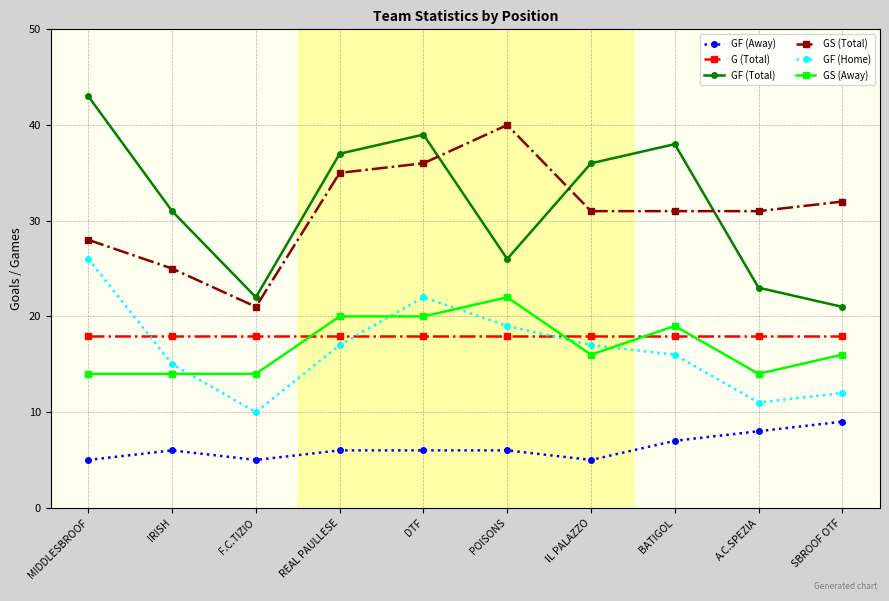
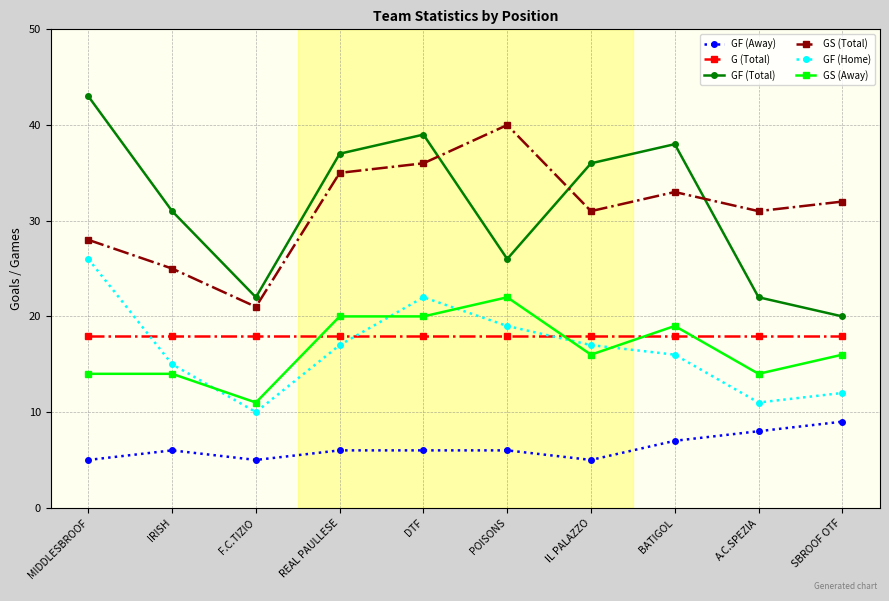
  {
    "GF (Away)": {
      "MIDDLESBROOF": 5,
      "IRISH": 6,
      "F.C.TIZIO": 5,
      "REAL PAULLESE": 6,
      "DTF": 6,
      "POISONS": 6,
      "IL PALAZZO": 5,
      "BATIGOL": 7,
      "A.C.SPEZIA": 8,
      "SBROOF OTF": 9
    },
    "G (Total)": {
      "MIDDLESBROOF": 18,
      "IRISH": 18,
      "F.C.TIZIO": 18,
      "REAL PAULLESE": 18,
      "DTF": 18,
      "POISONS": 18,
      "IL PALAZZO": 18,
      "BATIGOL": 18,
      "A.C.SPEZIA": 18,
      "SBROOF OTF": 18
    },
    "GF (Total)": {
      "MIDDLESBROOF": 43,
      "IRISH": 31,
      "F.C.TIZIO": 22,
      "REAL PAULLESE": 37,
      "DTF": 39,
      "POISONS": 26,
      "IL PALAZZO": 36,
      "BATIGOL": 38,
-     "A.C.SPEZIA": 23,
-     "SBROOF OTF": 21
+     "A.C.SPEZIA": 22,
+     "SBROOF OTF": 20
    },
    "GS (Total)": {
      "MIDDLESBROOF": 28,
      "IRISH": 25,
      "F.C.TIZIO": 21,
      "REAL PAULLESE": 35,
      "DTF": 36,
      "POISONS": 40,
      "IL PALAZZO": 31,
-     "BATIGOL": 31,
+     "BATIGOL": 33,
      "A.C.SPEZIA": 31,
      "SBROOF OTF": 32
    },
    "GF (Home)": {
      "MIDDLESBROOF": 26,
      "IRISH": 15,
      "F.C.TIZIO": 10,
      "REAL PAULLESE": 17,
      "DTF": 22,
      "POISONS": 19,
      "IL PALAZZO": 17,
      "BATIGOL": 16,
      "A.C.SPEZIA": 11,
      "SBROOF OTF": 12
    },
    "GS (Away)": {
      "MIDDLESBROOF": 14,
      "IRISH": 14,
-     "F.C.TIZIO": 14,
+     "F.C.TIZIO": 11,
      "REAL PAULLESE": 20,
      "DTF": 20,
      "POISONS": 22,
      "IL PALAZZO": 16,
      "BATIGOL": 19,
      "A.C.SPEZIA": 14,
      "SBROOF OTF": 16
    }
  }
